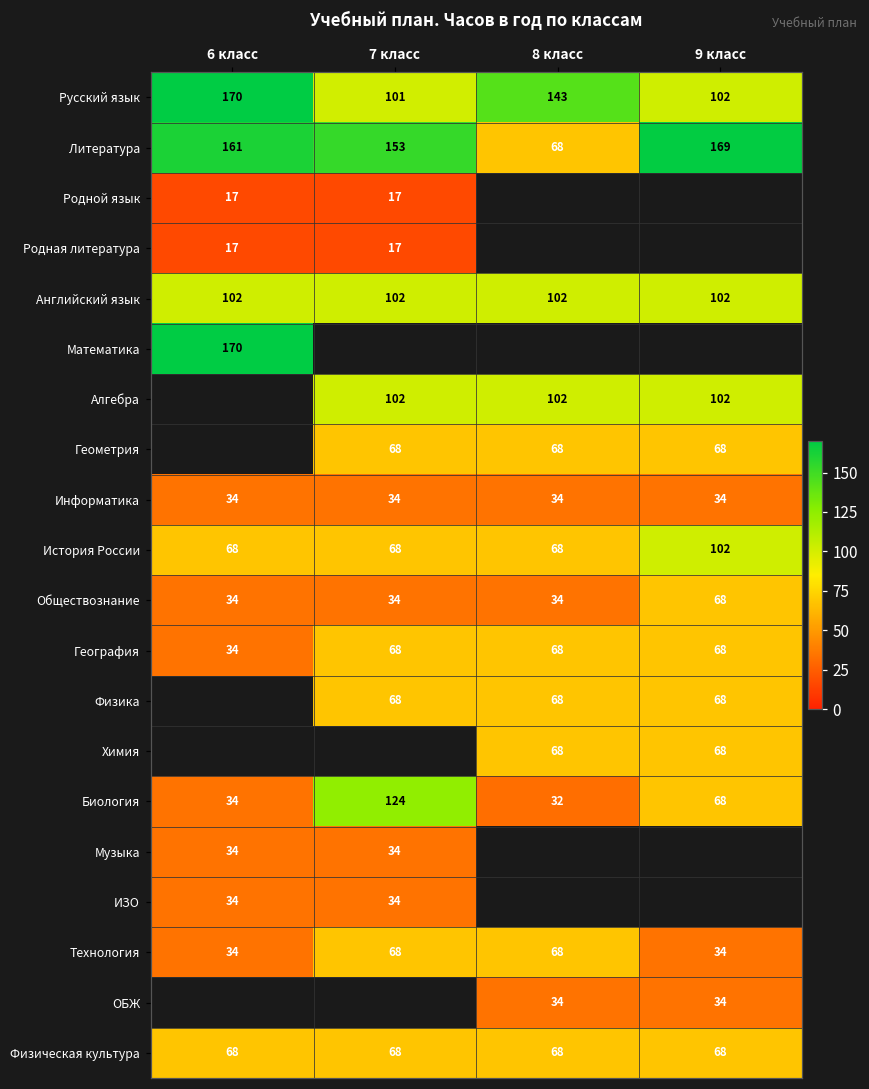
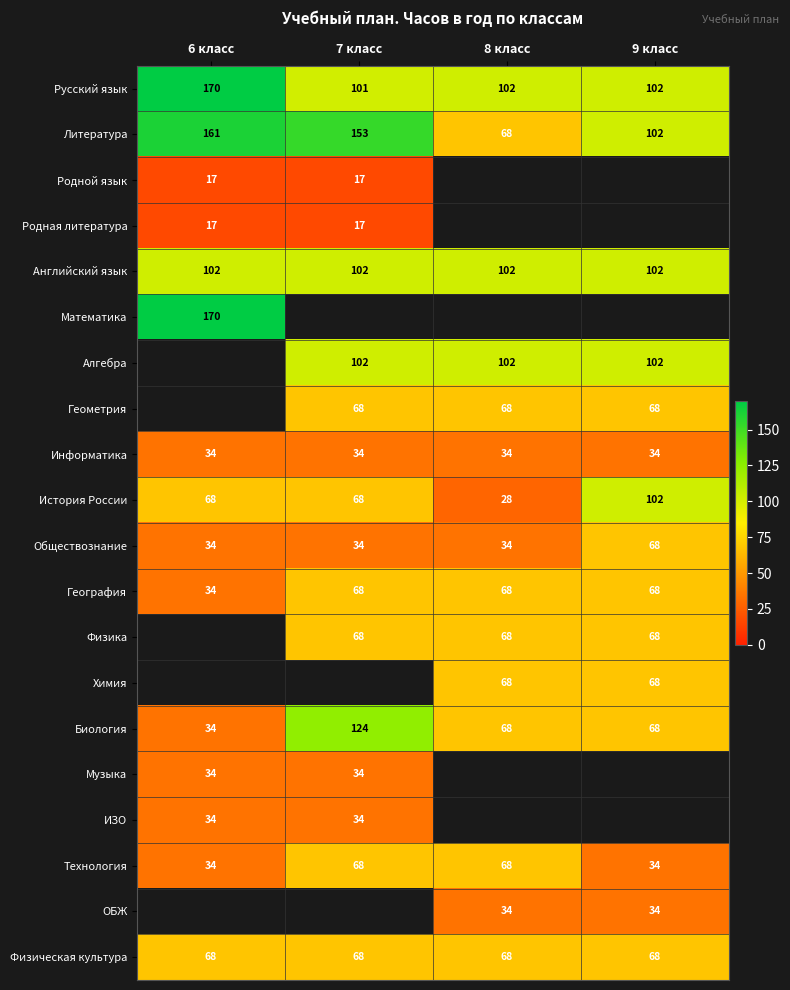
  {
    "Русский язык": {
      "6 класс": 170,
      "7 класс": 101,
-     "8 класс": 143,
+     "8 класс": 102,
      "9 класс": 102
    },
    "Литература": {
      "6 класс": 161,
      "7 класс": 153,
      "8 класс": 68,
-     "9 класс": 169
+     "9 класс": 102
    },
    "Родной язык": {
      "6 класс": 17,
      "7 класс": 17
    },
    "Родная литература": {
      "6 класс": 17,
      "7 класс": 17
    },
    "Английский язык": {
      "6 класс": 102,
      "7 класс": 102,
      "8 класс": 102,
      "9 класс": 102
    },
    "Математика": {
      "6 класс": 170
    },
    "Алгебра": {
      "7 класс": 102,
      "8 класс": 102,
      "9 класс": 102
    },
    "Геометрия": {
      "7 класс": 68,
      "8 класс": 68,
      "9 класс": 68
    },
    "Информатика": {
      "6 класс": 34,
      "7 класс": 34,
      "8 класс": 34,
      "9 класс": 34
    },
    "История России": {
      "6 класс": 68,
      "7 класс": 68,
-     "8 класс": 68,
+     "8 класс": 28,
      "9 класс": 102
    },
    "Обществознание": {
      "6 класс": 34,
      "7 класс": 34,
      "8 класс": 34,
      "9 класс": 68
    },
    "География": {
      "6 класс": 34,
      "7 класс": 68,
      "8 класс": 68,
      "9 класс": 68
    },
    "Физика": {
      "7 класс": 68,
      "8 класс": 68,
      "9 класс": 68
    },
    "Химия": {
      "8 класс": 68,
      "9 класс": 68
    },
    "Биология": {
      "6 класс": 34,
      "7 класс": 124,
-     "8 класс": 32,
+     "8 класс": 68,
      "9 класс": 68
    },
    "Музыка": {
      "6 класс": 34,
      "7 класс": 34
    },
    "ИЗО": {
      "6 класс": 34,
      "7 класс": 34
    },
    "Технология": {
      "6 класс": 34,
      "7 класс": 68,
      "8 класс": 68,
      "9 класс": 34
    },
    "ОБЖ": {
      "8 класс": 34,
      "9 класс": 34
    },
    "Физическая культура": {
      "6 класс": 68,
      "7 класс": 68,
      "8 класс": 68,
      "9 класс": 68
    }
  }
